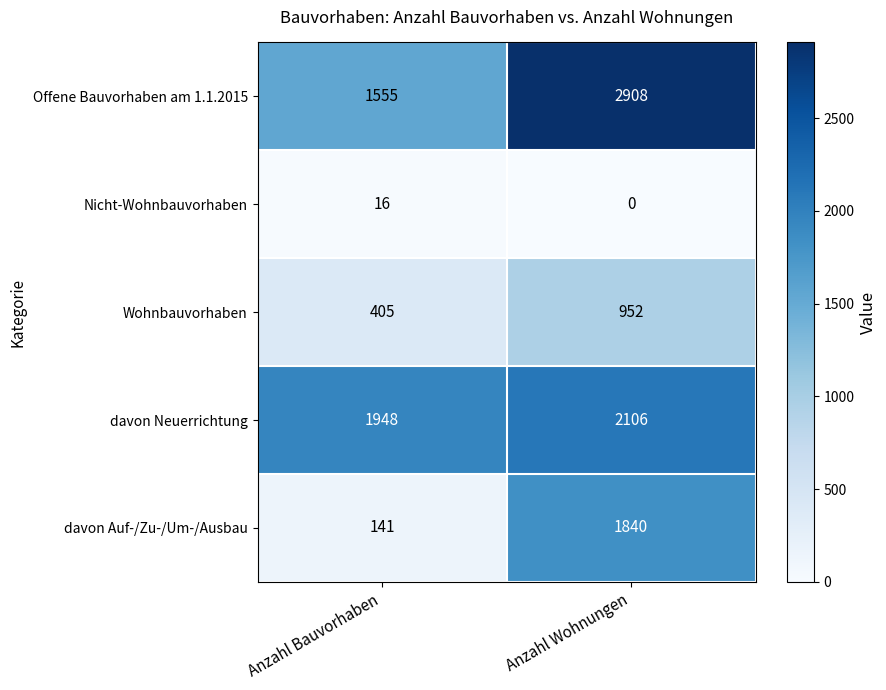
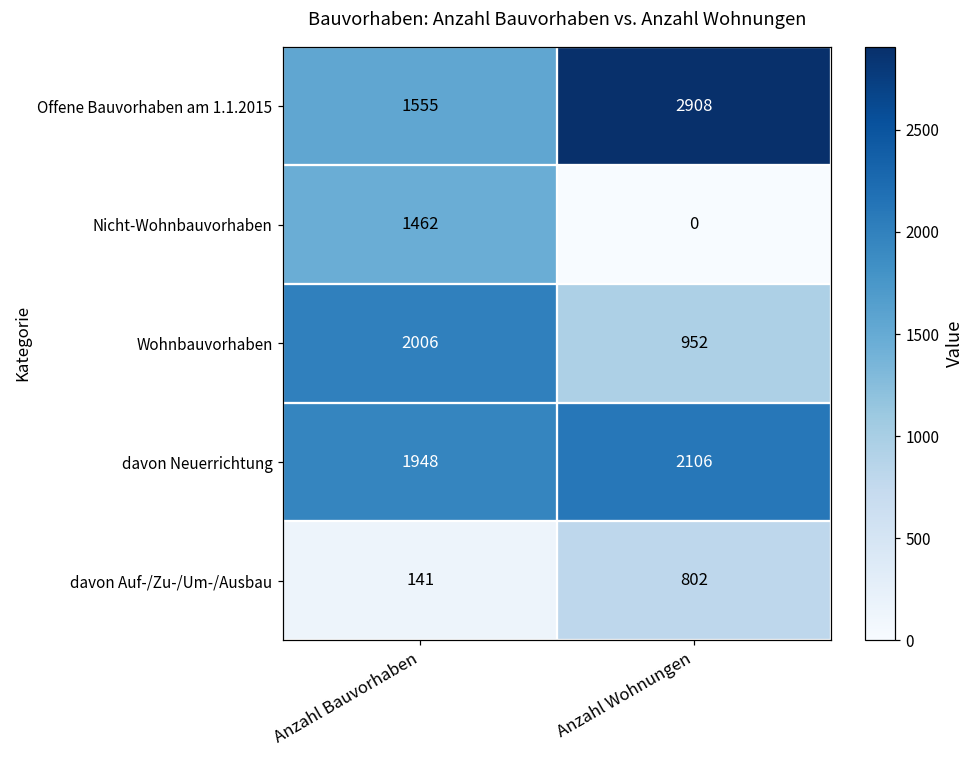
  {
    "Offene Bauvorhaben am 1.1.2015": {
      "Anzahl Bauvorhaben": 1555,
      "Anzahl Wohnungen": 2908
    },
    "Nicht-Wohnbauvorhaben": {
-     "Anzahl Bauvorhaben": 16,
+     "Anzahl Bauvorhaben": 1462,
      "Anzahl Wohnungen": 0
    },
    "Wohnbauvorhaben": {
-     "Anzahl Bauvorhaben": 405,
+     "Anzahl Bauvorhaben": 2006,
      "Anzahl Wohnungen": 952
    },
    "davon Neuerrichtung": {
      "Anzahl Bauvorhaben": 1948,
      "Anzahl Wohnungen": 2106
    },
    "davon Auf-/Zu-/Um-/Ausbau": {
      "Anzahl Bauvorhaben": 141,
-     "Anzahl Wohnungen": 1840
+     "Anzahl Wohnungen": 802
    }
  }
